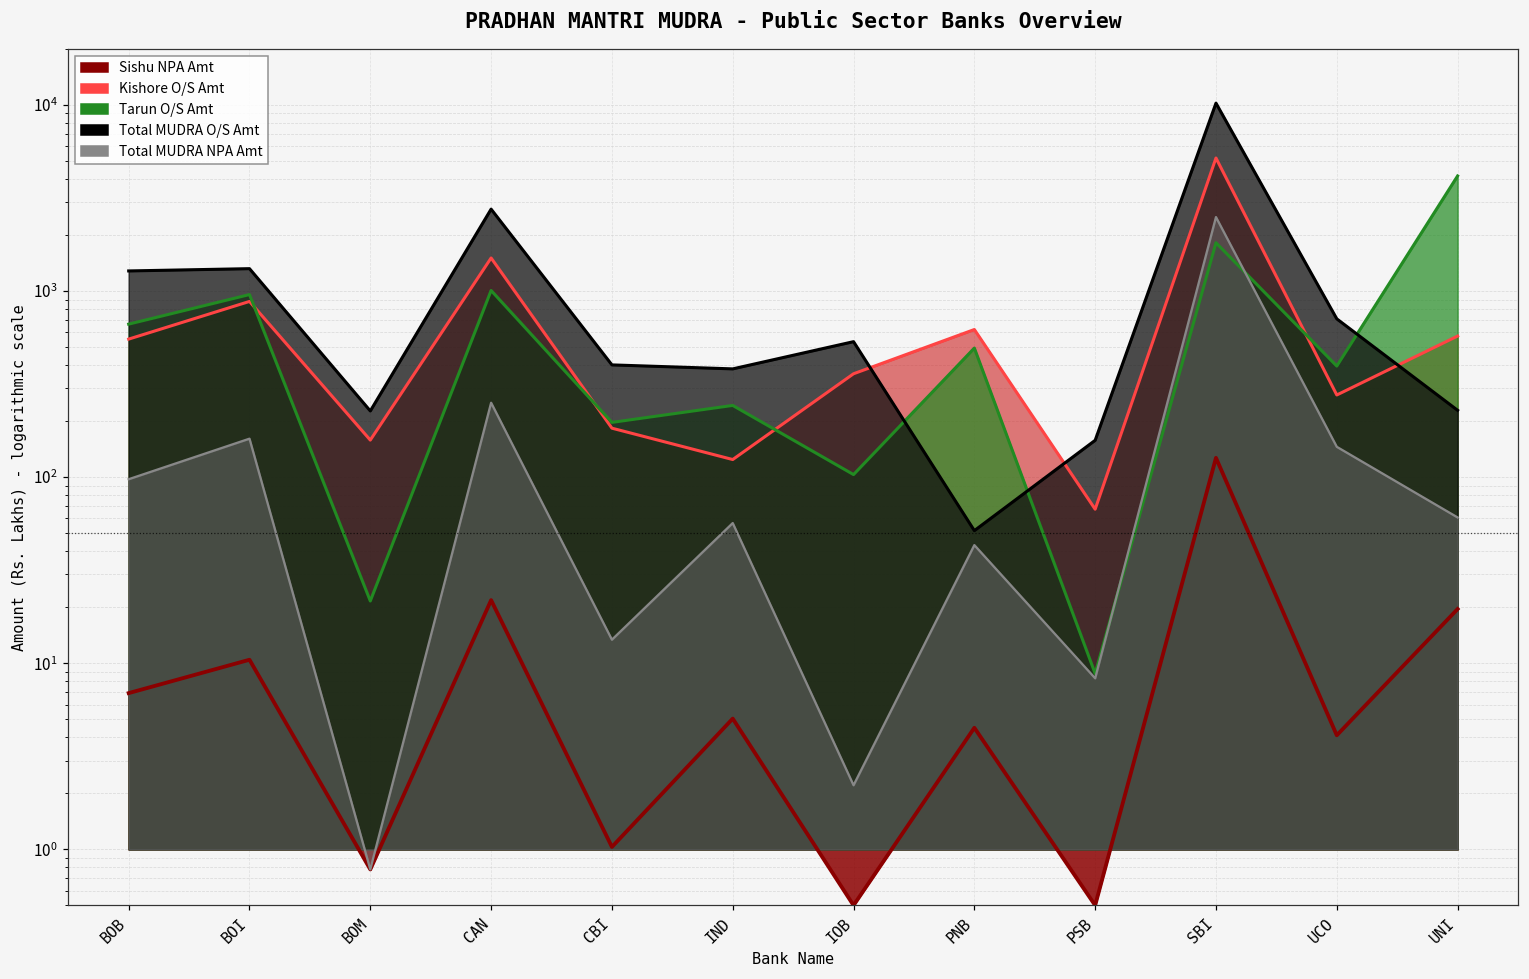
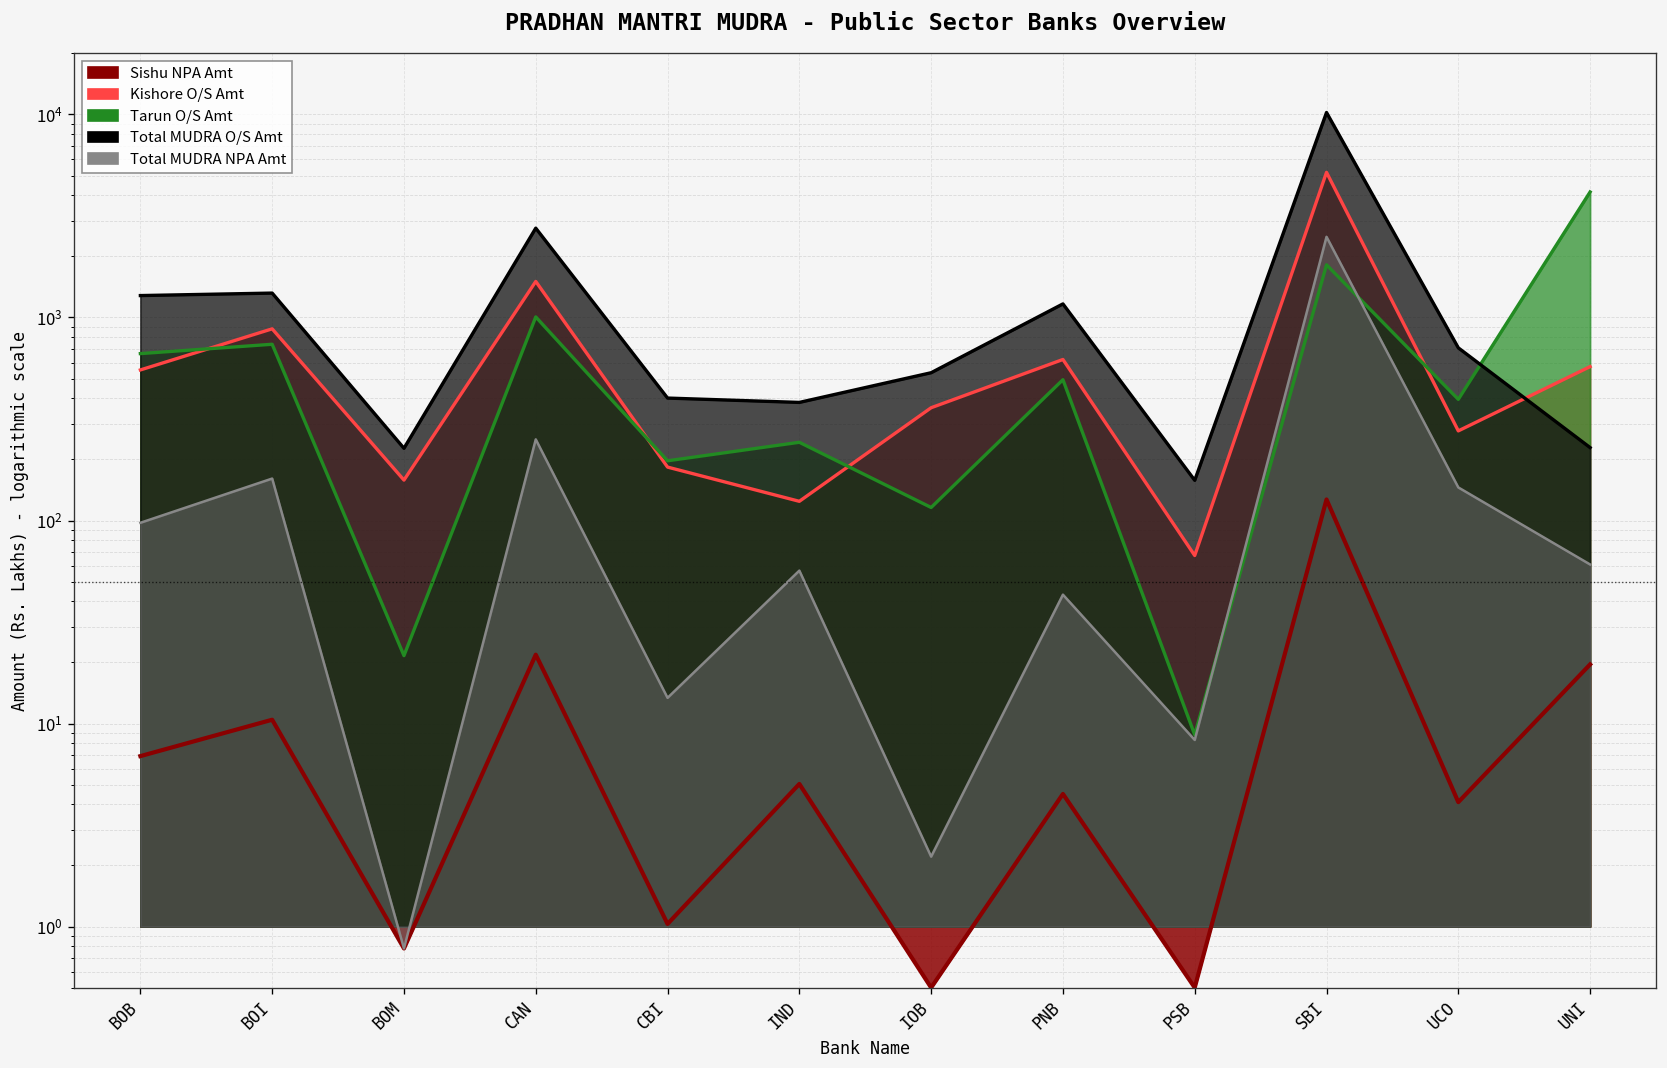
  {
    "Tarun O/S Amt": {
      "BOB": 660,
-     "BOI": 1000,
+     "BOI": 700,
      "BOM": 22,
      "CAN": 1000,
      "CBI": 200,
      "IND": 240,
-     "IOB": 100,
+     "IOB": 120,
      "PNB": 490,
      "PSB": 9,
      "SBI": 1800,
      "UCO": 400,
      "UNI": 4200
    },
    "Total MUDRA O/S Amt": {
      "BOB": 1300,
      "BOI": 1300,
      "BOM": 230,
      "CAN": 2800,
      "CBI": 400,
      "IND": 380,
      "IOB": 530,
-     "PNB": 52,
+     "PNB": 1200,
      "PSB": 160,
      "SBI": 10000,
      "UCO": 710,
      "UNI": 230
    }
  }
